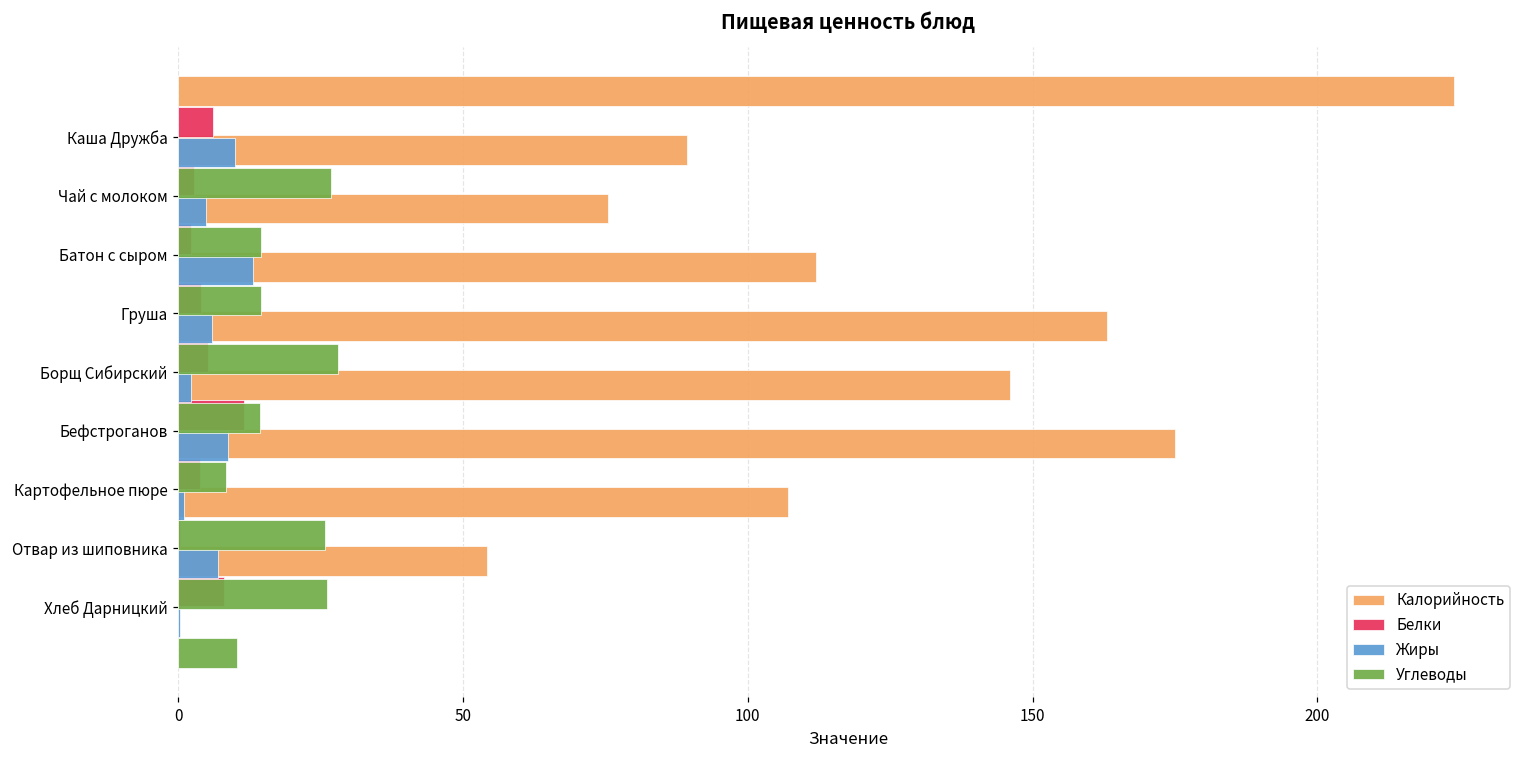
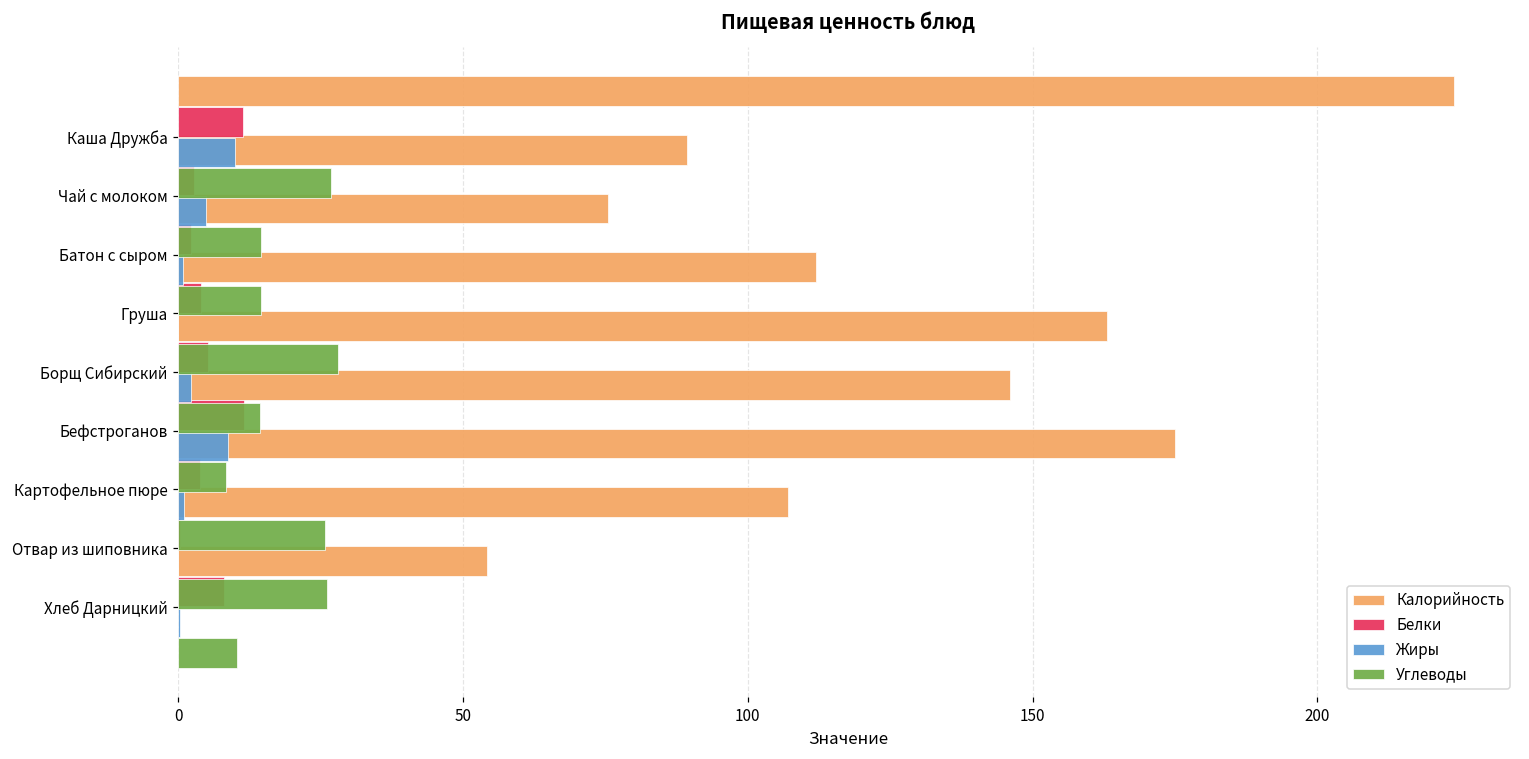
  {
    "Белки": {
-     "Каша Дружба": 6
+     "Каша Дружба": 11
    },
    "Жиры": {
-     "Батон с сыром": 13,
-     "Груша": 6,
-     "Отвар из шиповника": 7
+     "Батон с сыром": 1,
+     "Груша": 0,
+     "Отвар из шиповника": 0
    }
  }
